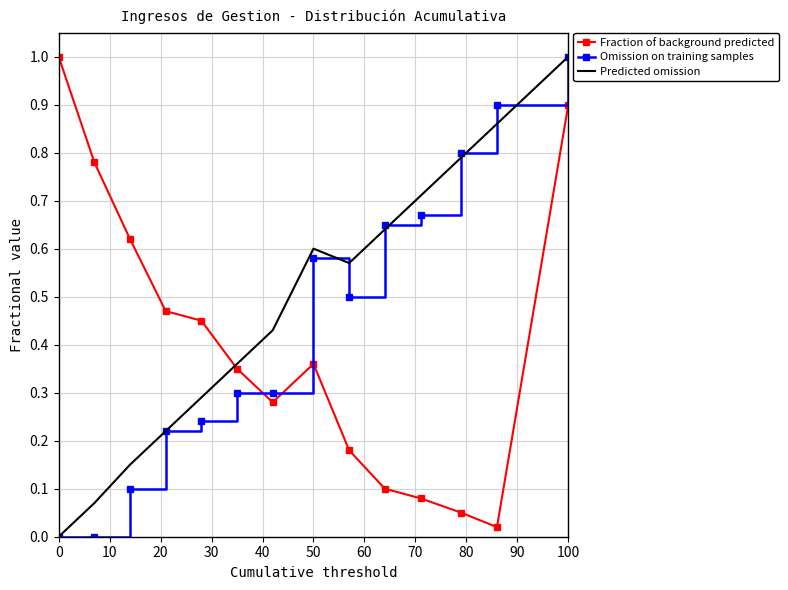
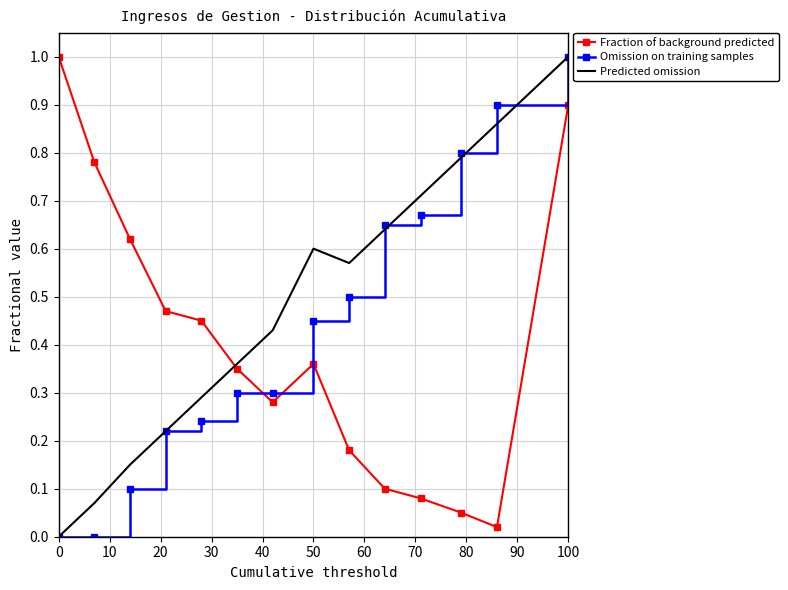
  {
    "Fraction of background predicted": {
      "0": 1.00,
      "50": 0.36,
      "100": 0.90
    },
    "Omission on training samples": {
-     "50": 0.58
+     "50": 0.45
    },
    "Predicted omission": {
      "50": 0.60
    }
  }
